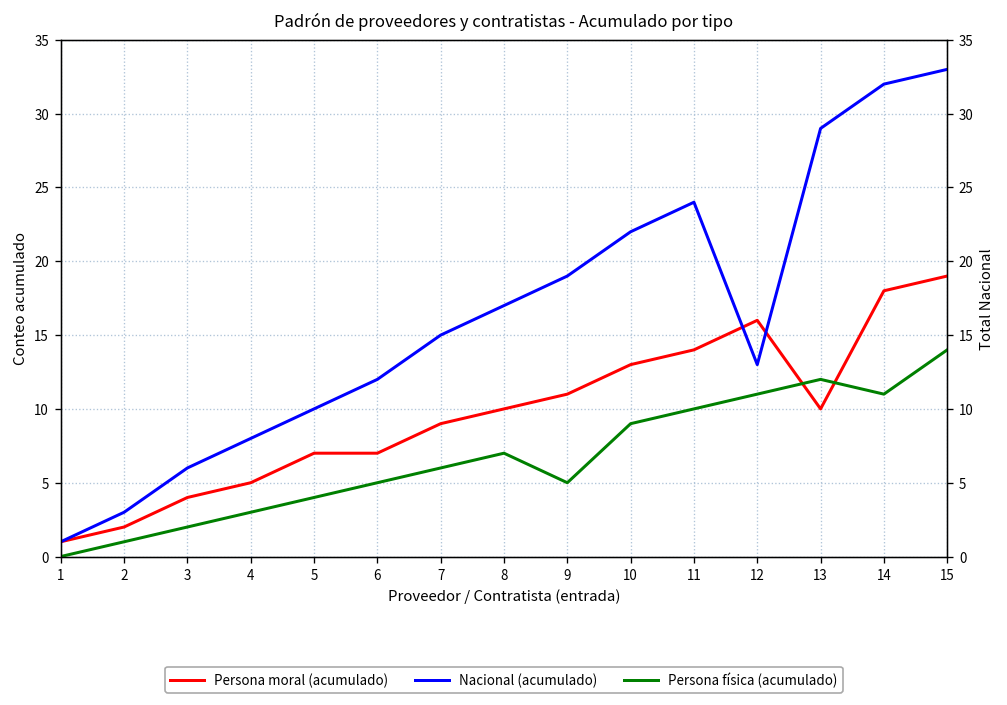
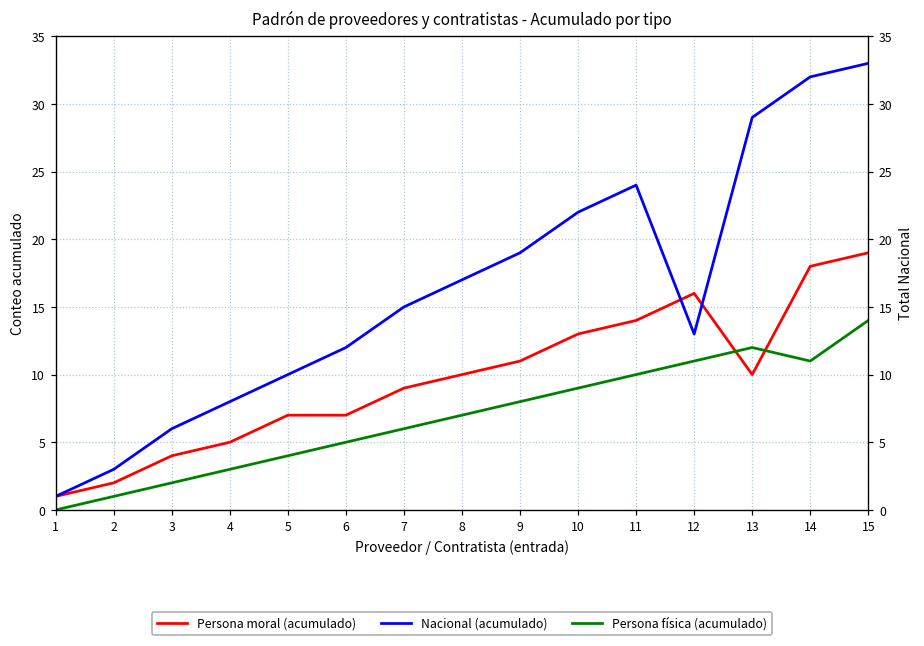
  {
    "Persona moral (acumulado)": {
      "2": 2,
      "3": 4,
      "4": 5,
      "5": 7,
      "6": 7,
      "7": 9,
      "8": 10,
      "9": 11,
      "10": 13,
      "11": 14,
      "12": 16,
      "13": 10,
      "14": 18,
      "15": 19
    },
    "Nacional (acumulado)": {
      "1": 1.0,
      "2": 3,
      "3": 6,
      "4": 8,
      "5": 10,
      "6": 12,
      "7": 15,
      "8": 17,
      "9": 19,
      "10": 22,
      "11": 24,
      "12": 13,
      "13": 29,
      "14": 32,
      "15": 33
    },
    "Persona física (acumulado)": {
      "1": 0,
      "2": 1,
      "3": 2,
      "4": 3,
      "5": 4,
      "6": 5,
      "7": 6,
      "8": 7,
-     "9": 5,
+     "9": 8,
      "10": 9,
      "11": 10,
      "12": 11,
      "13": 12,
      "14": 11,
      "15": 14
    }
  }
